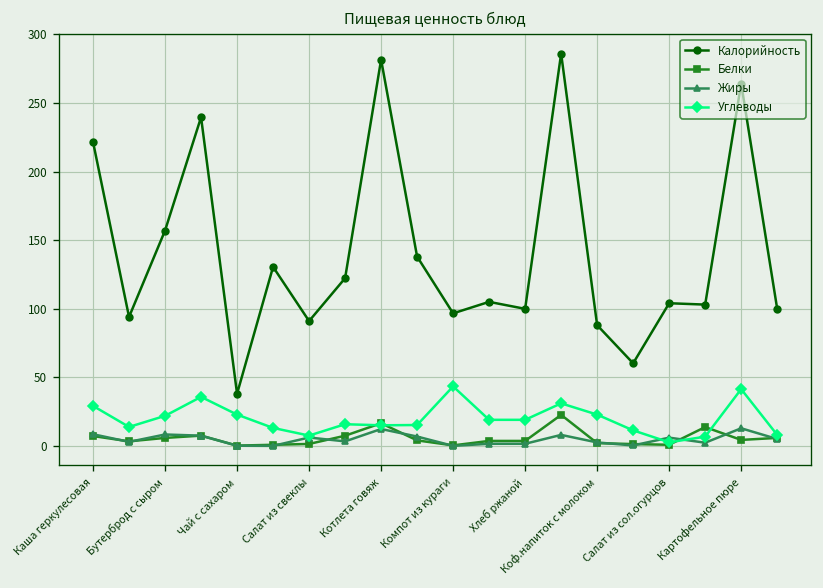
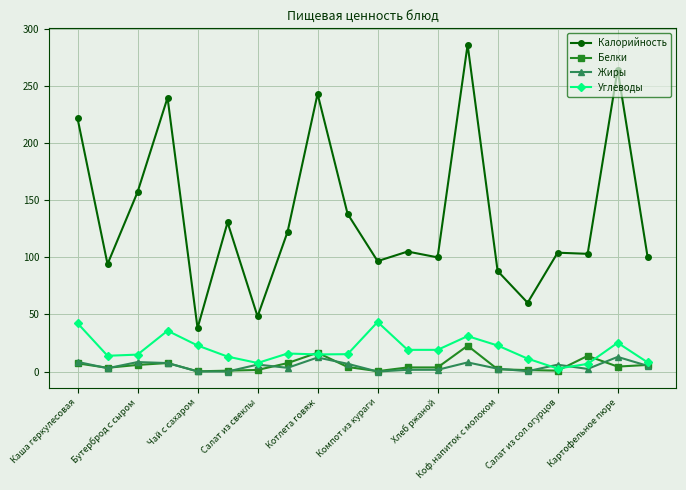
  {
    "Калорийность": {
      "Каша геркулесовая": 222,
      "Бутерброд с сыром": 157,
      "Чай с сахаром": 38,
-     "Салат из свеклы": 91,
-     "Котлета говяж": 282,
+     "Салат из свеклы": 48,
+     "Котлета говяж": 243,
      "Компот из кураги": 97,
      "Хлеб ржаной": 100,
      "Коф.напиток с молоком": 88,
      "Салат из сол.огурцов": 104
    },
    "Углеводы": {
-     "Каша геркулесовая": 29,
-     "Бутерброд с сыром": 22,
+     "Каша геркулесовая": 42,
+     "Бутерброд с сыром": 15,
      "Чай с сахаром": 23,
      "Компот из кураги": 43,
      "Хлеб ржаной": 19,
      "Коф.напиток с молоком": 23,
-     "Картофельное пюре": 41
+     "Картофельное пюре": 25
    }
  }
